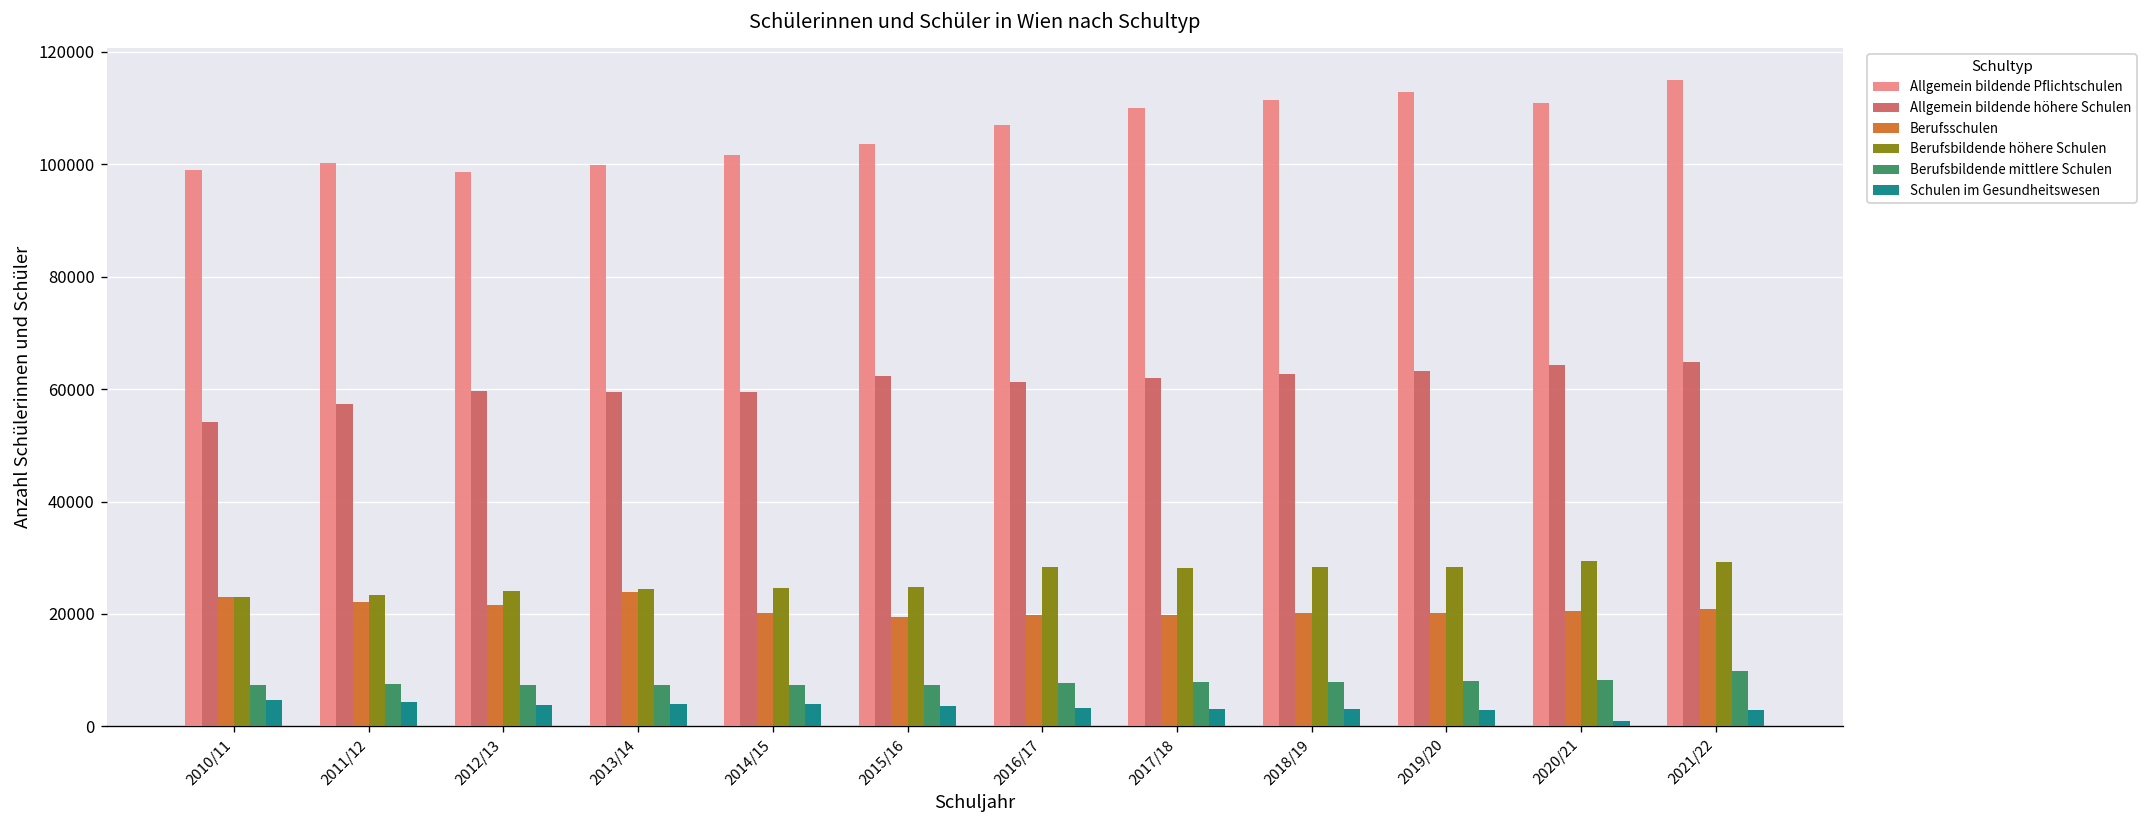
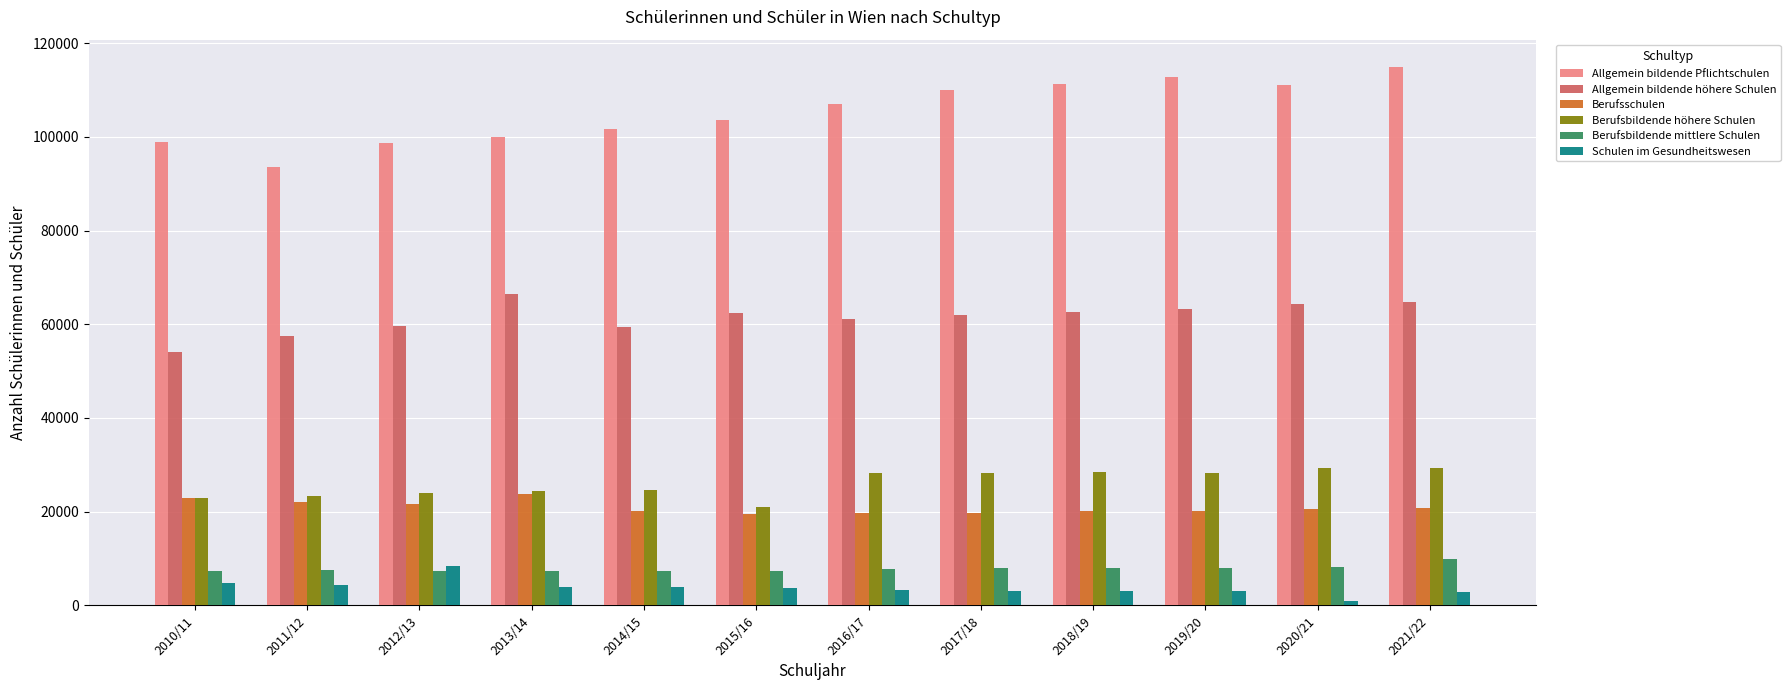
  {
    "Allgemein bildende Pflichtschulen": {
      "2010/11": 99000,
-     "2011/12": 100000,
+     "2011/12": 94000,
      "2012/13": 99000,
      "2013/14": 100000,
      "2014/15": 102000,
      "2015/16": 104000,
      "2016/17": 107000,
      "2017/18": 110000,
      "2018/19": 111000,
      "2019/20": 113000,
      "2020/21": 111000,
      "2021/22": 115000
    },
    "Allgemein bildende höhere Schulen": {
      "2010/11": 54000,
      "2011/12": 57000,
      "2012/13": 60000,
-     "2013/14": 60000,
+     "2013/14": 66000,
      "2014/15": 60000,
      "2015/16": 62000,
      "2016/17": 61000,
      "2017/18": 62000,
      "2018/19": 63000,
      "2019/20": 63000,
      "2020/21": 64000,
      "2021/22": 65000
    },
    "Berufsschulen": {
      "2010/11": 23000,
      "2011/12": 22000,
      "2012/13": 22000,
      "2013/14": 24000,
      "2014/15": 20000,
      "2015/16": 19000,
      "2016/17": 20000,
      "2017/18": 20000,
      "2018/19": 20000,
      "2019/20": 20000,
      "2020/21": 21000,
      "2021/22": 21000
    },
    "Berufsbildende höhere Schulen": {
      "2010/11": 23000,
      "2011/12": 23000,
      "2012/13": 24000,
      "2013/14": 24000,
      "2014/15": 25000,
-     "2015/16": 25000,
+     "2015/16": 21000,
      "2016/17": 28000,
      "2017/18": 28000,
      "2018/19": 28000,
      "2019/20": 28000,
      "2020/21": 29000,
      "2021/22": 29000
    },
    "Berufsbildende mittlere Schulen": {
      "2010/11": 7000,
      "2011/12": 7000,
      "2012/13": 7000,
      "2013/14": 7000,
      "2014/15": 7000,
      "2015/16": 7000,
      "2016/17": 8000,
      "2017/18": 8000,
      "2018/19": 8000,
      "2019/20": 8000,
      "2020/21": 8000,
      "2021/22": 10000
    },
    "Schulen im Gesundheitswesen": {
      "2010/11": 5000,
      "2011/12": 4000,
-     "2012/13": 4000,
+     "2012/13": 8000,
      "2013/14": 4000,
      "2014/15": 4000,
      "2015/16": 4000,
      "2016/17": 3000,
      "2017/18": 3000,
      "2018/19": 3000,
      "2019/20": 3000,
      "2020/21": 1000,
      "2021/22": 3000
    }
  }
